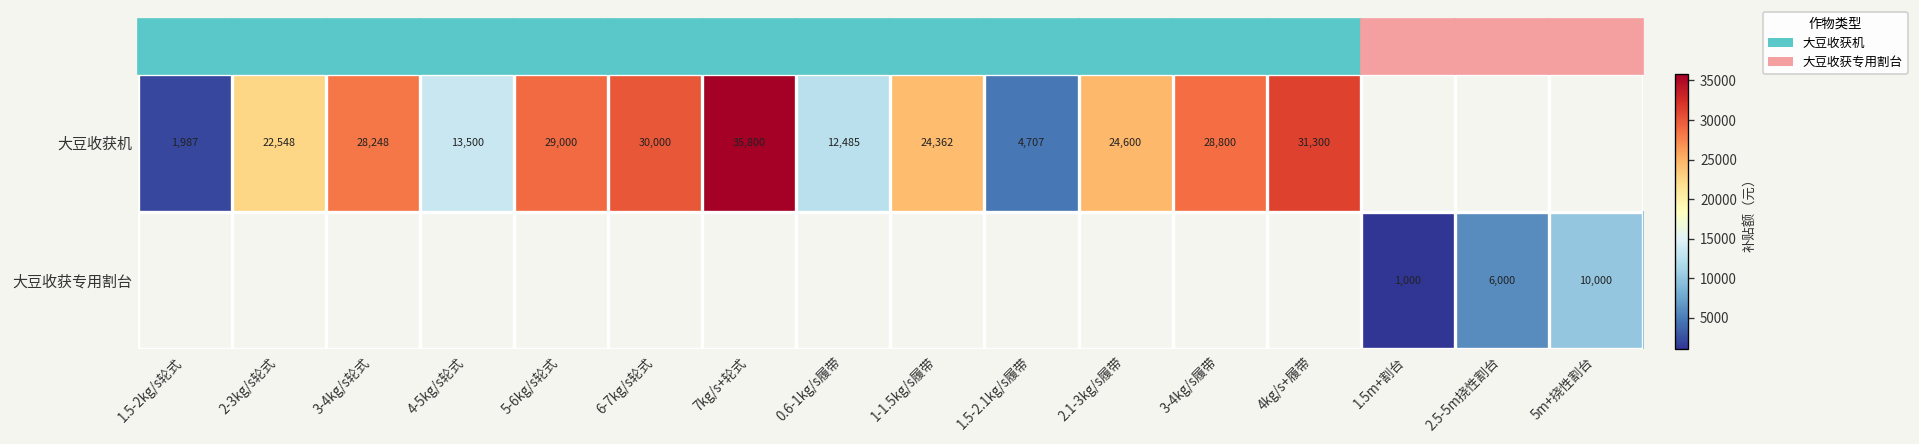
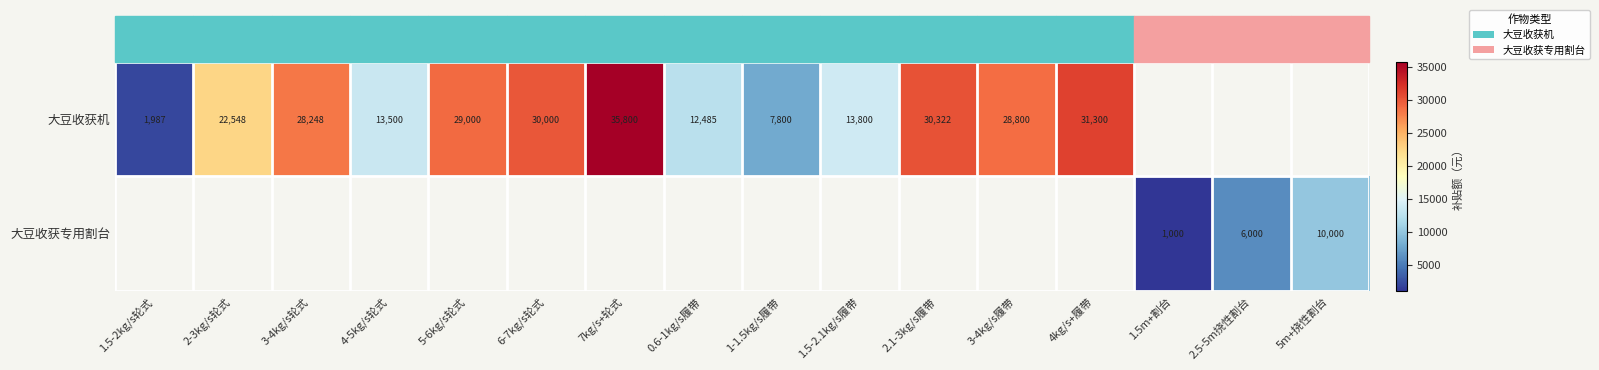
  {
    "大豆收获机": {
      "1.5-2kg/s轮式": "1,987",
      "2-3kg/s轮式": "22,548",
      "3-4kg/s轮式": "28,248",
      "4-5kg/s轮式": "13,500",
      "5-6kg/s轮式": "29,000",
      "6-7kg/s轮式": "30,000",
      "7kg/s+轮式": "35,800",
      "0.6-1kg/s履带": "12,485",
-     "1-1.5kg/s履带": "24,362",
-     "1.5-2.1kg/s履带": "4,707",
-     "2.1-3kg/s履带": "24,600",
+     "1-1.5kg/s履带": "7,800",
+     "1.5-2.1kg/s履带": "13,800",
+     "2.1-3kg/s履带": "30,322",
      "3-4kg/s履带": "28,800",
      "4kg/s+履带": "31,300"
    },
    "大豆收获专用割台": {
      "1.5m+割台": "1,000",
      "2.5-5m挠性割台": "6,000",
      "5m+挠性割台": "10,000"
    }
  }
